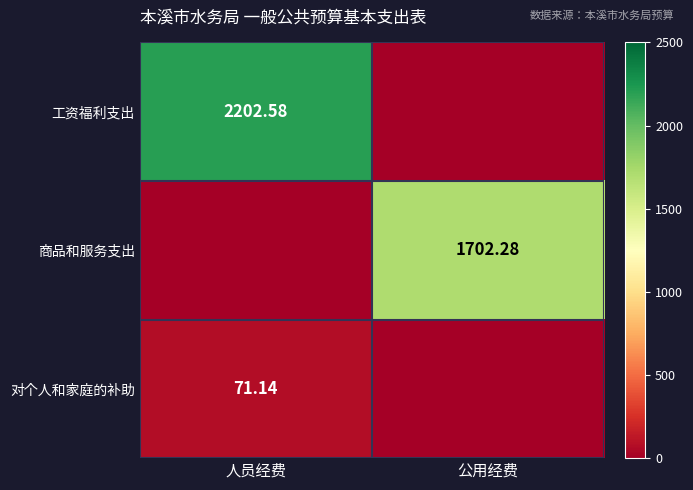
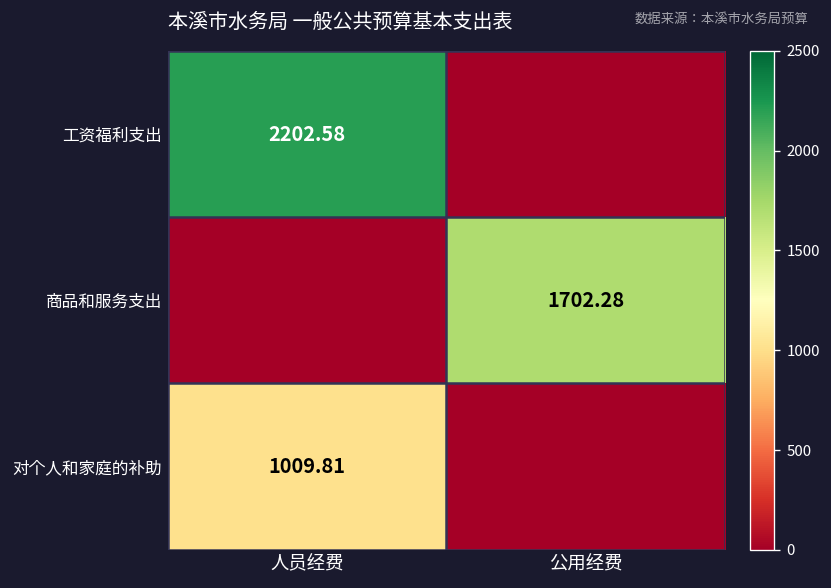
  {
    "工资福利支出": {
      "人员经费": 2202.58
    },
    "商品和服务支出": {
      "公用经费": 1702.28
    },
    "对个人和家庭的补助": {
-     "人员经费": 71.14
+     "人员经费": 1009.81
    }
  }
